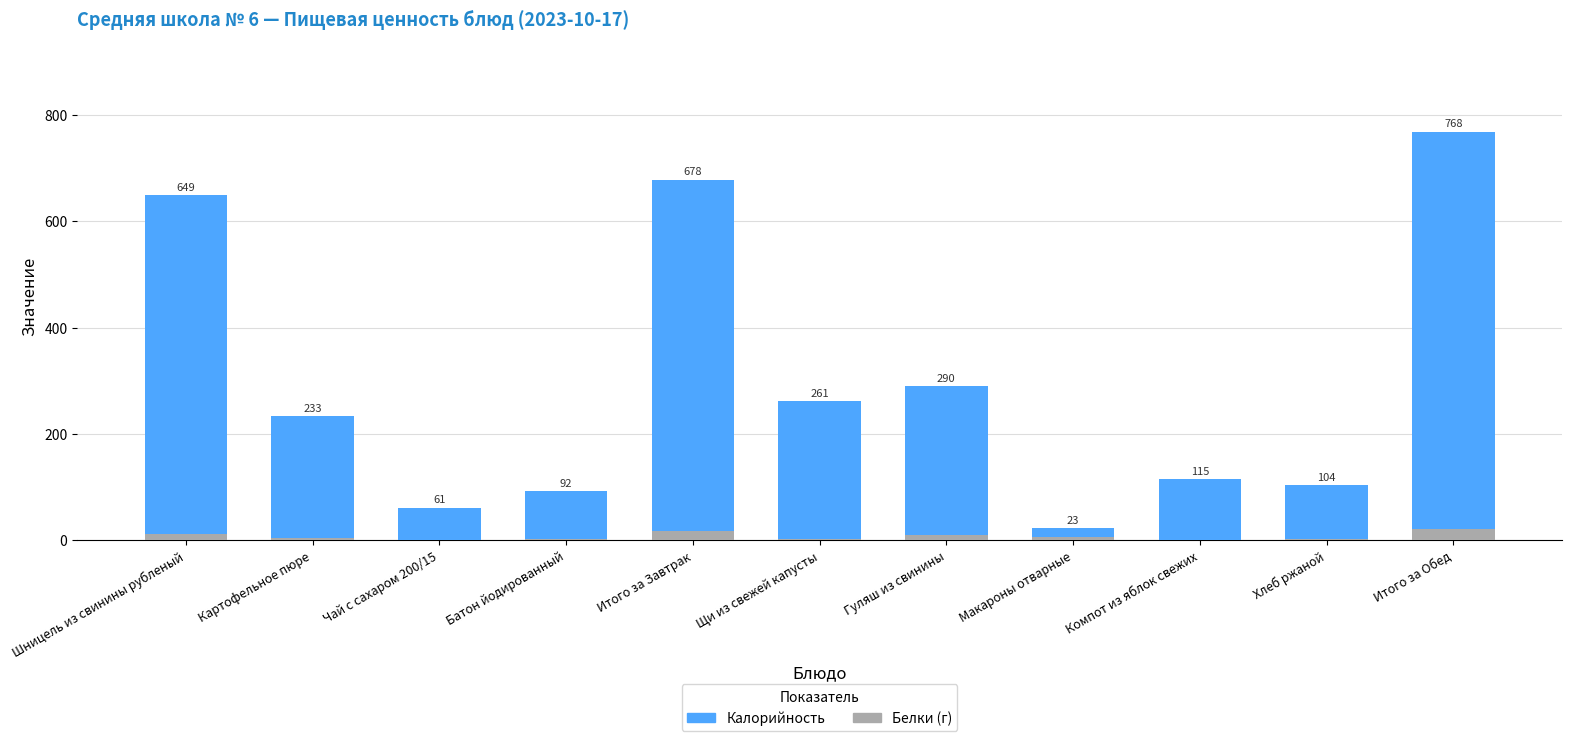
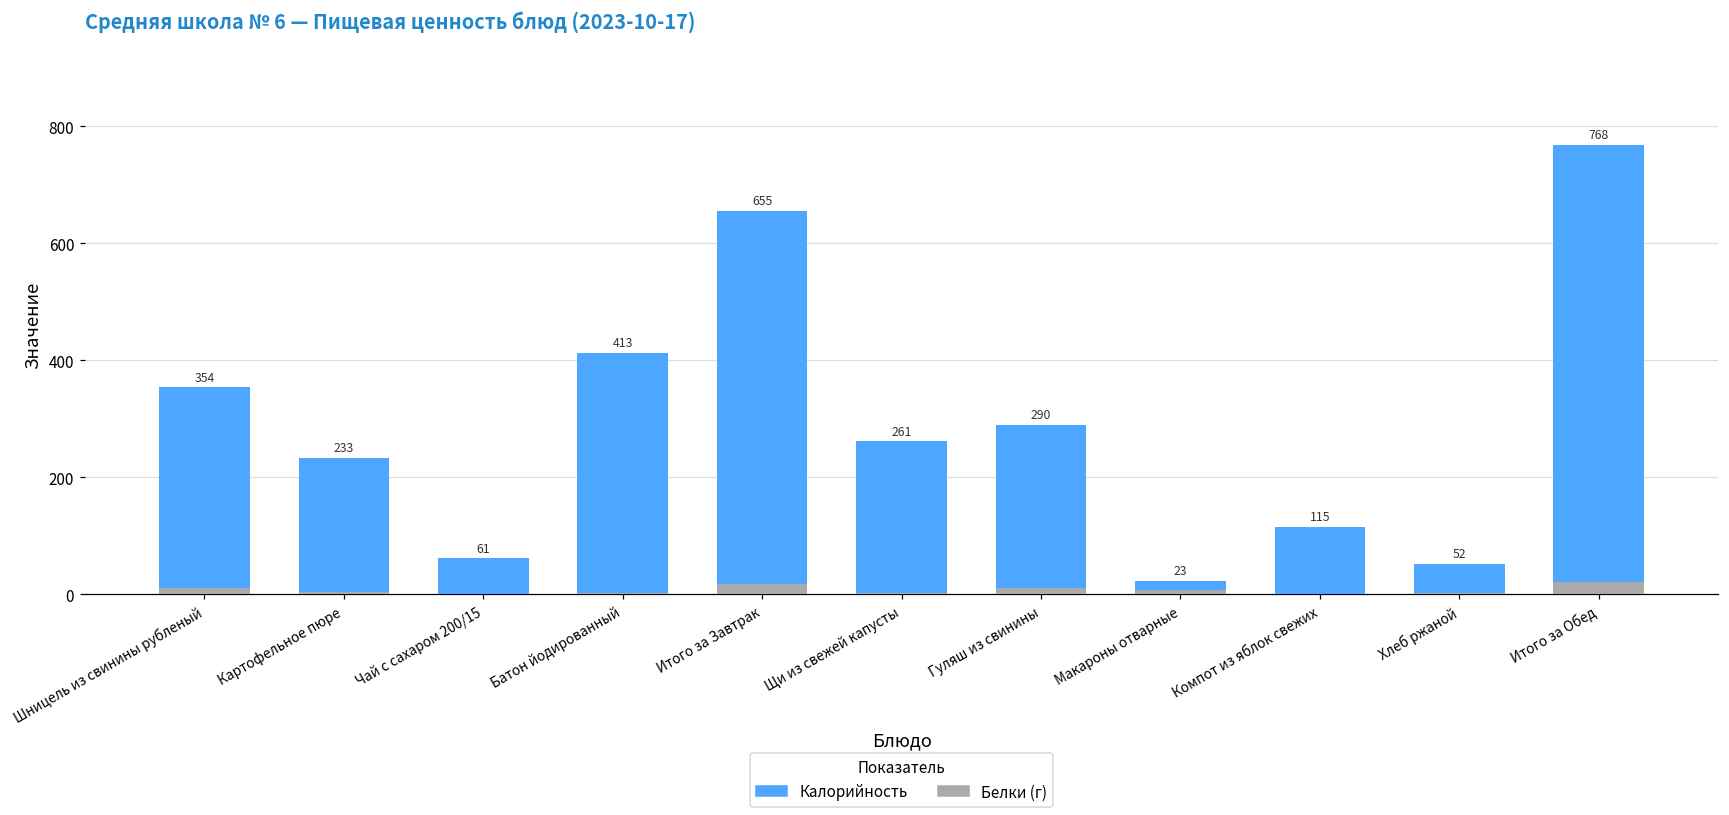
  {
    "Калорийность": {
-     "Шницель из свинины рубленый": 649,
+     "Шницель из свинины рубленый": 354,
      "Картофельное пюре": 233,
      "Чай с сахаром 200/15": 61,
-     "Батон йодированный": 92,
-     "Итого за Завтрак": 678,
+     "Батон йодированный": 413,
+     "Итого за Завтрак": 655,
      "Щи из свежей капусты": 261,
      "Гуляш из свинины": 290,
      "Макароны отварные": 23,
      "Компот из яблок свежих": 115,
-     "Хлеб ржаной": 104,
+     "Хлеб ржаной": 52,
      "Итого за Обед": 768
    }
  }
